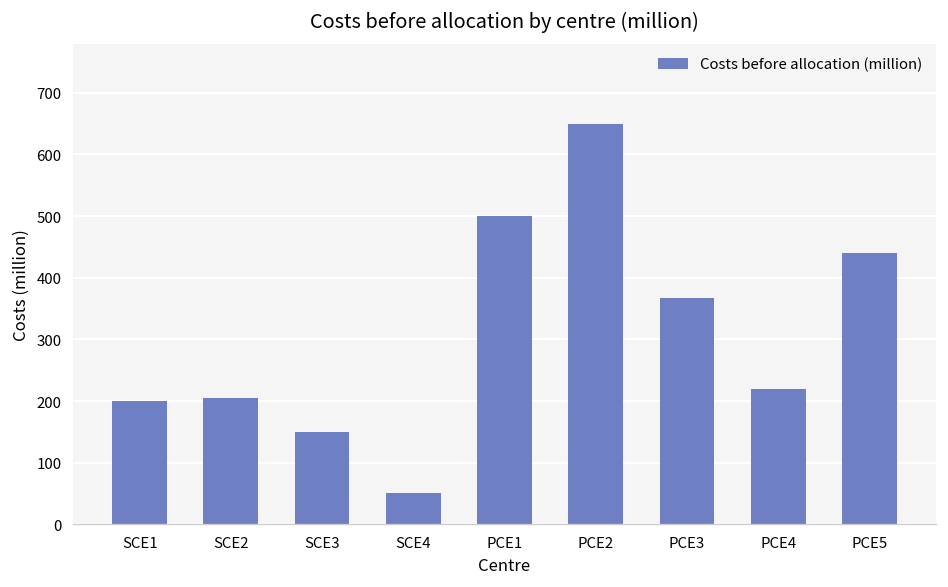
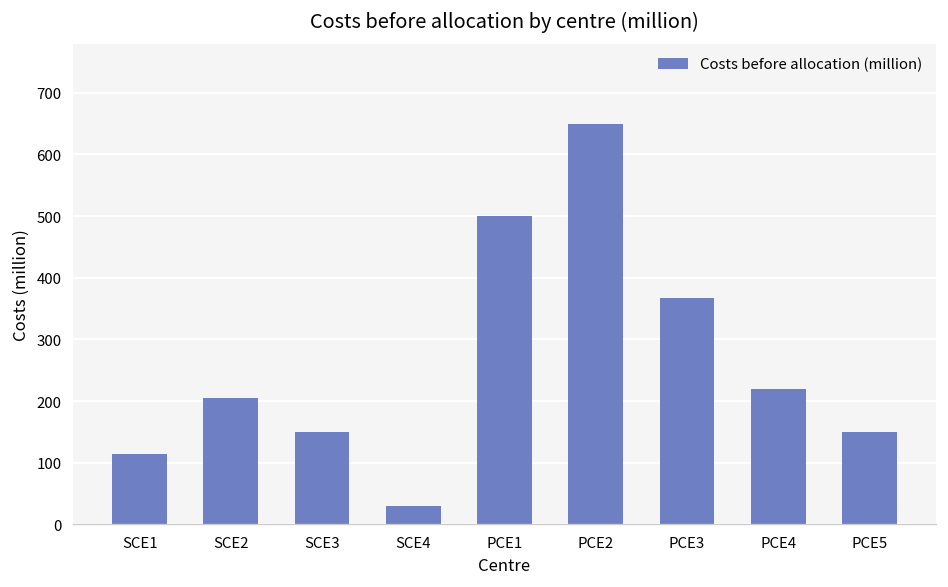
  {
-   "SCE1": 200,
+   "SCE1": 110,
    "SCE2": 210,
    "SCE3": 150,
-   "SCE4": 50,
+   "SCE4": 30,
    "PCE1": 500,
    "PCE2": 650,
    "PCE3": 370,
    "PCE4": 220,
-   "PCE5": 440
+   "PCE5": 150
  }
